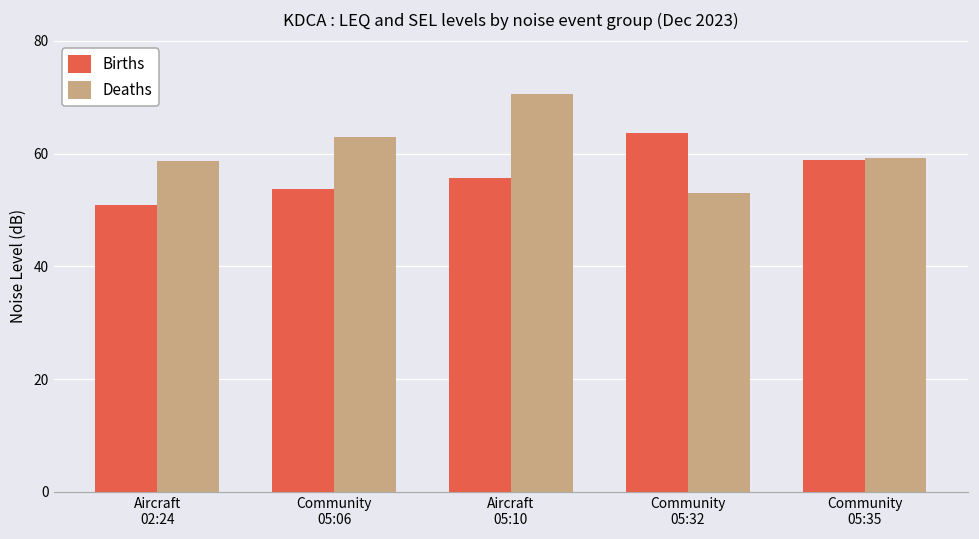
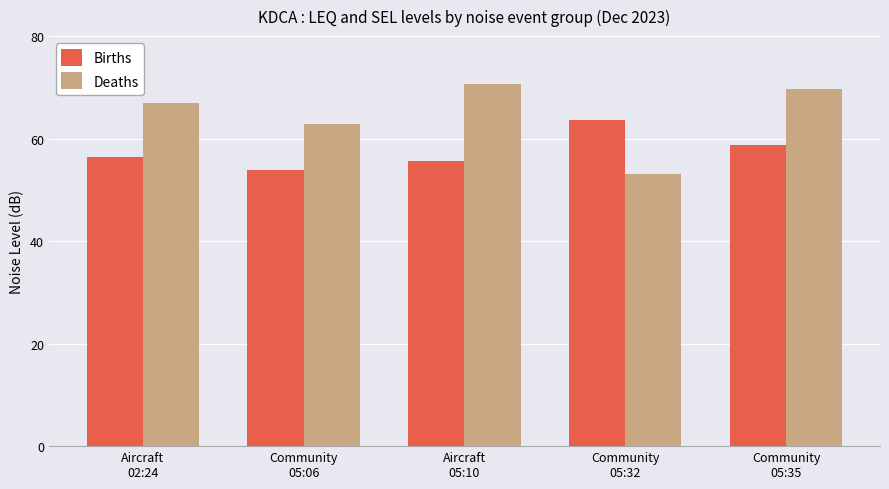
  {
    "Births": {
-     "Aircraft 02:24": 51,
+     "Aircraft 02:24": 56,
      "Community 05:06": 54,
      "Aircraft 05:10": 56,
      "Community 05:32": 64,
      "Community 05:35": 59
    },
    "Deaths": {
-     "Aircraft 02:24": 59,
+     "Aircraft 02:24": 67,
      "Community 05:06": 63,
      "Aircraft 05:10": 71,
      "Community 05:32": 53,
-     "Community 05:35": 59
+     "Community 05:35": 70
    }
  }
